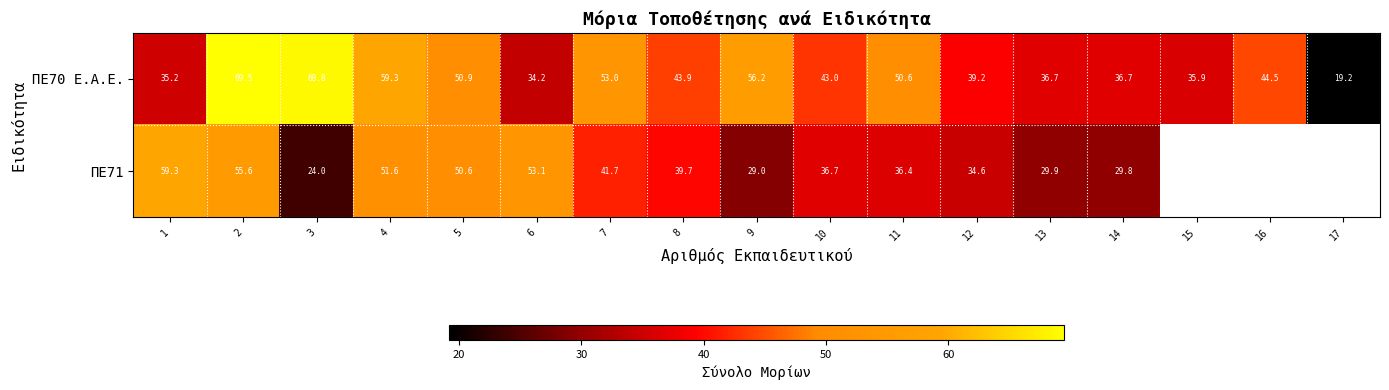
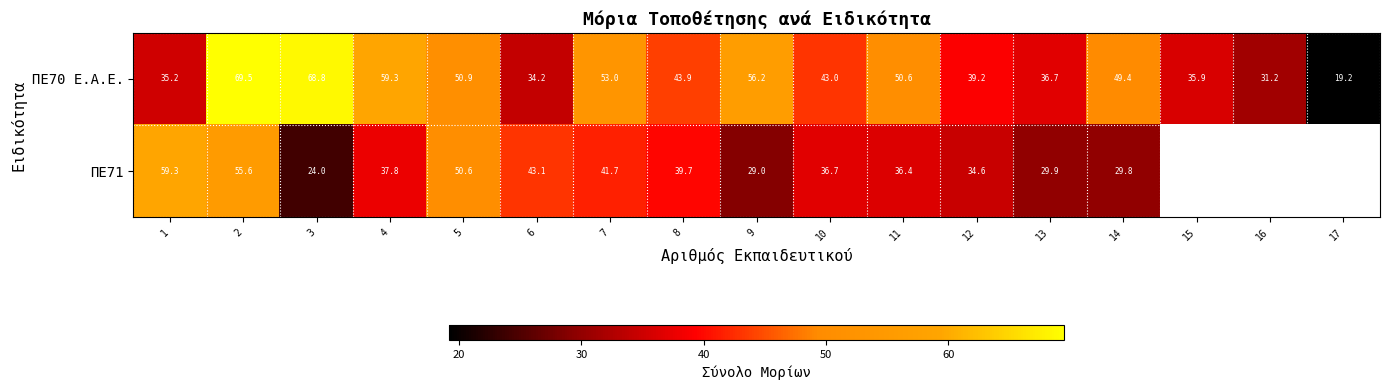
  {
    "ΠΕ70 Ε.Α.Ε.": {
      "1": 35.2,
      "2": 69.5,
      "3": 68.8,
      "4": 59.3,
      "5": 50.9,
      "6": 34.2,
      "7": 53.0,
      "8": 43.9,
      "9": 56.2,
      "10": 43.0,
      "11": 50.6,
      "12": 39.2,
      "13": 36.7,
-     "14": 36.7,
+     "14": 49.4,
      "15": 35.9,
-     "16": 44.5,
+     "16": 31.2,
      "17": 19.2
    },
    "ΠΕ71": {
      "1": 59.3,
      "2": 55.6,
      "3": 24.0,
-     "4": 51.6,
+     "4": 37.8,
      "5": 50.6,
-     "6": 53.1,
+     "6": 43.1,
      "7": 41.7,
      "8": 39.7,
      "9": 29.0,
      "10": 36.7,
      "11": 36.4,
      "12": 34.6,
      "13": 29.9,
      "14": 29.8
    }
  }
